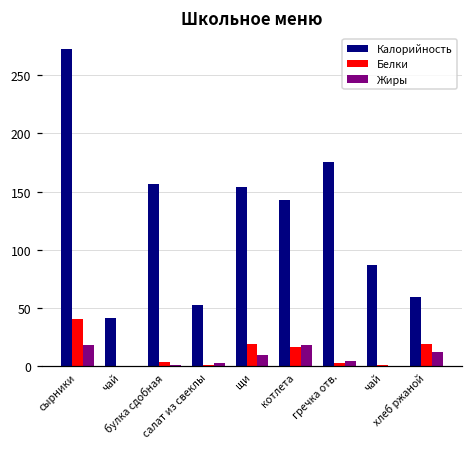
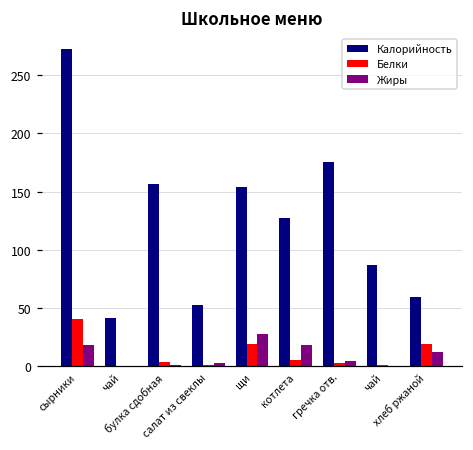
  {
    "Калорийность": {
      "сырники": 272,
      "булка сдобная": 157,
      "салат из свеклы": 52,
      "щи": 154,
-     "котлета": 143,
+     "котлета": 127,
      "гречка отв.": 175,
      "хлеб ржаной": 59
    },
    "Белки": {
      "сырники": 41,
      "булка сдобная": 4,
      "щи": 19,
-     "котлета": 17,
+     "котлета": 5,
      "гречка отв.": 3,
      "хлеб ржаной": 19
    },
    "Жиры": {
      "сырники": 18,
      "салат из свеклы": 3,
-     "щи": 10,
+     "щи": 28,
      "котлета": 19,
      "гречка отв.": 5,
      "хлеб ржаной": 13
    }
  }
